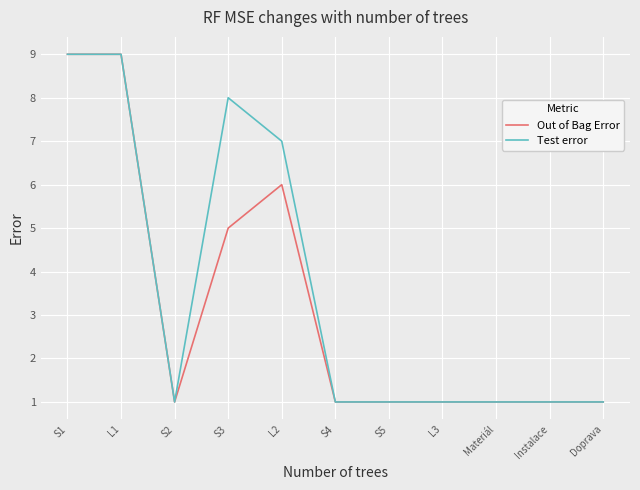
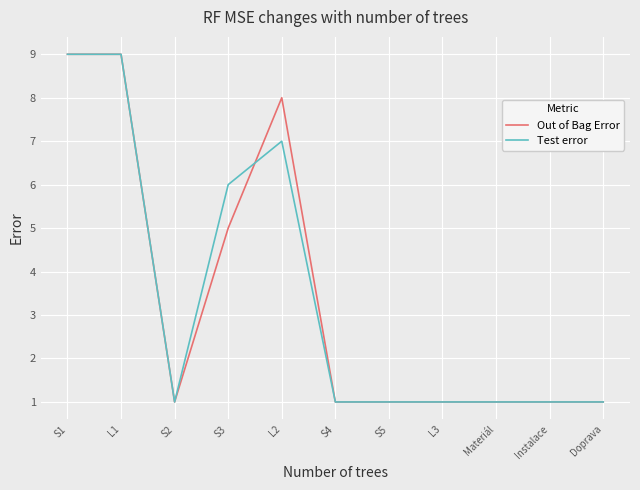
  {
    "Out of Bag Error": {
      "S3": 5,
-     "L2": 6
+     "L2": 8
    },
    "Test error": {
-     "S3": 8,
+     "S3": 6,
      "L2": 7
    }
  }
